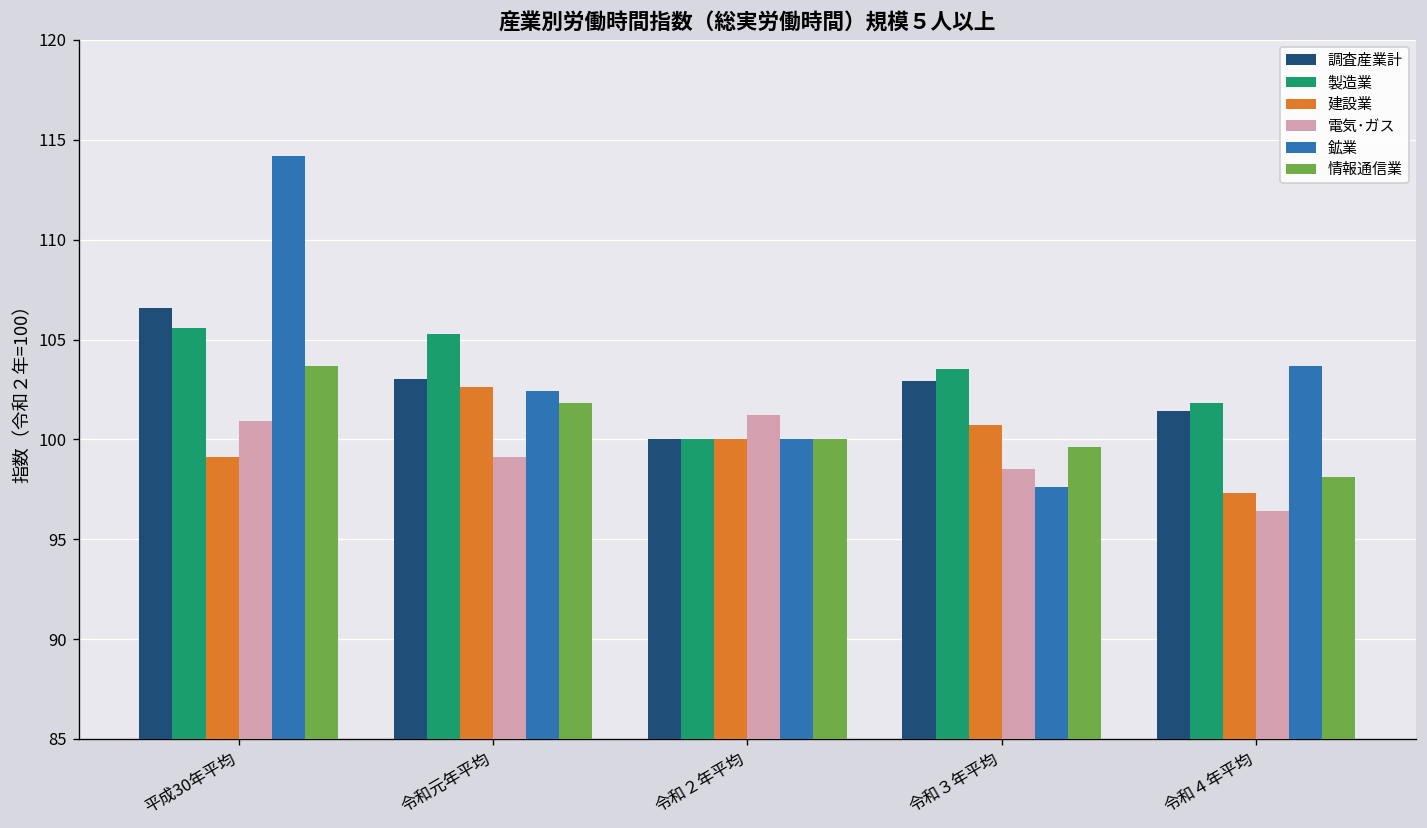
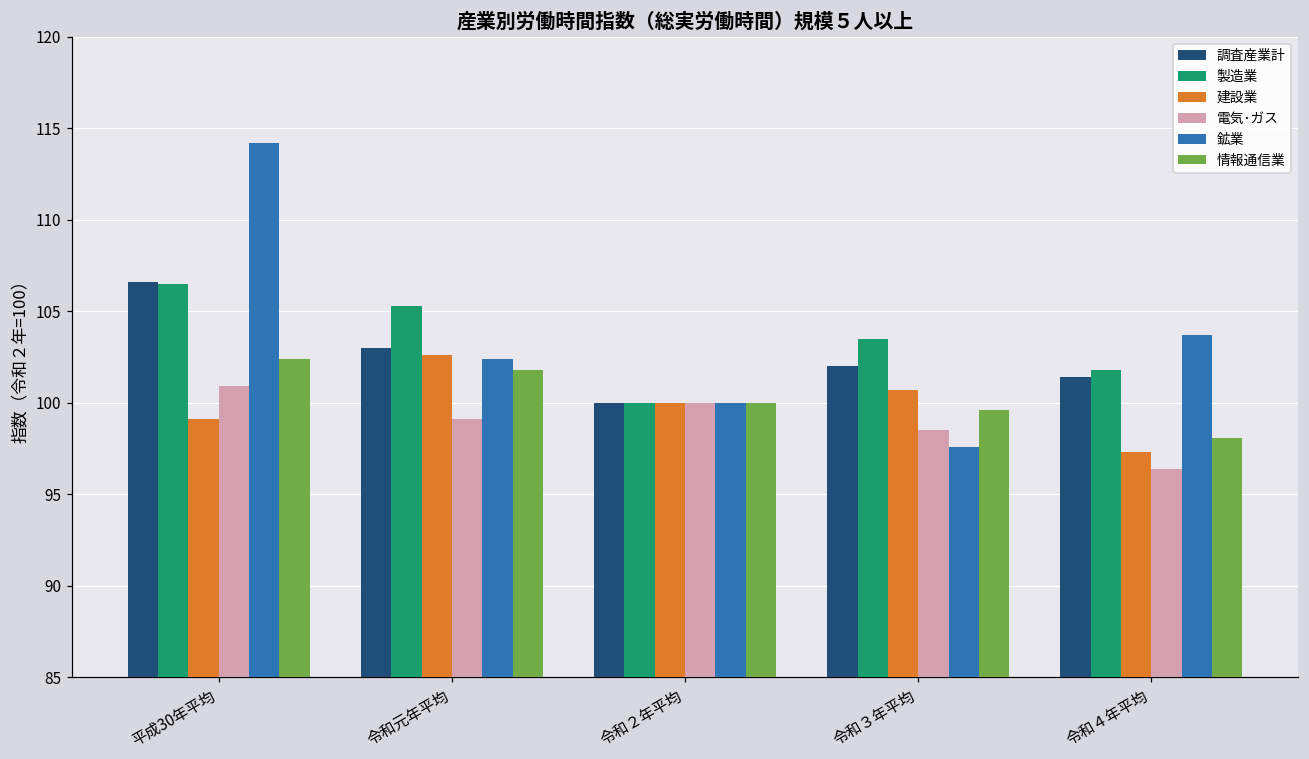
  {
    "調査産業計": {
      "平成30年平均": 106.6,
      "令和元年平均": 103.0,
      "令和２年平均": 100.0,
-     "令和３年平均": 102.9,
+     "令和３年平均": 102.0,
      "令和４年平均": 101.4
    },
    "製造業": {
-     "平成30年平均": 105.6,
+     "平成30年平均": 106.5,
      "令和元年平均": 105.3,
      "令和２年平均": 100.0,
      "令和３年平均": 103.5,
      "令和４年平均": 101.8
    },
    "建設業": {
      "平成30年平均": 99.1,
      "令和元年平均": 102.6,
      "令和２年平均": 100.0,
      "令和３年平均": 100.7,
      "令和４年平均": 97.3
    },
    "電気･ガス": {
      "平成30年平均": 100.9,
      "令和元年平均": 99.1,
-     "令和２年平均": 101.2,
+     "令和２年平均": 100.0,
      "令和３年平均": 98.5,
      "令和４年平均": 96.4
    },
    "鉱業": {
      "平成30年平均": 114.2,
      "令和元年平均": 102.4,
      "令和２年平均": 100.0,
      "令和３年平均": 97.6,
      "令和４年平均": 103.7
    },
    "情報通信業": {
-     "平成30年平均": 103.7,
+     "平成30年平均": 102.4,
      "令和元年平均": 101.8,
      "令和２年平均": 100.0,
      "令和３年平均": 99.6,
      "令和４年平均": 98.1
    }
  }
